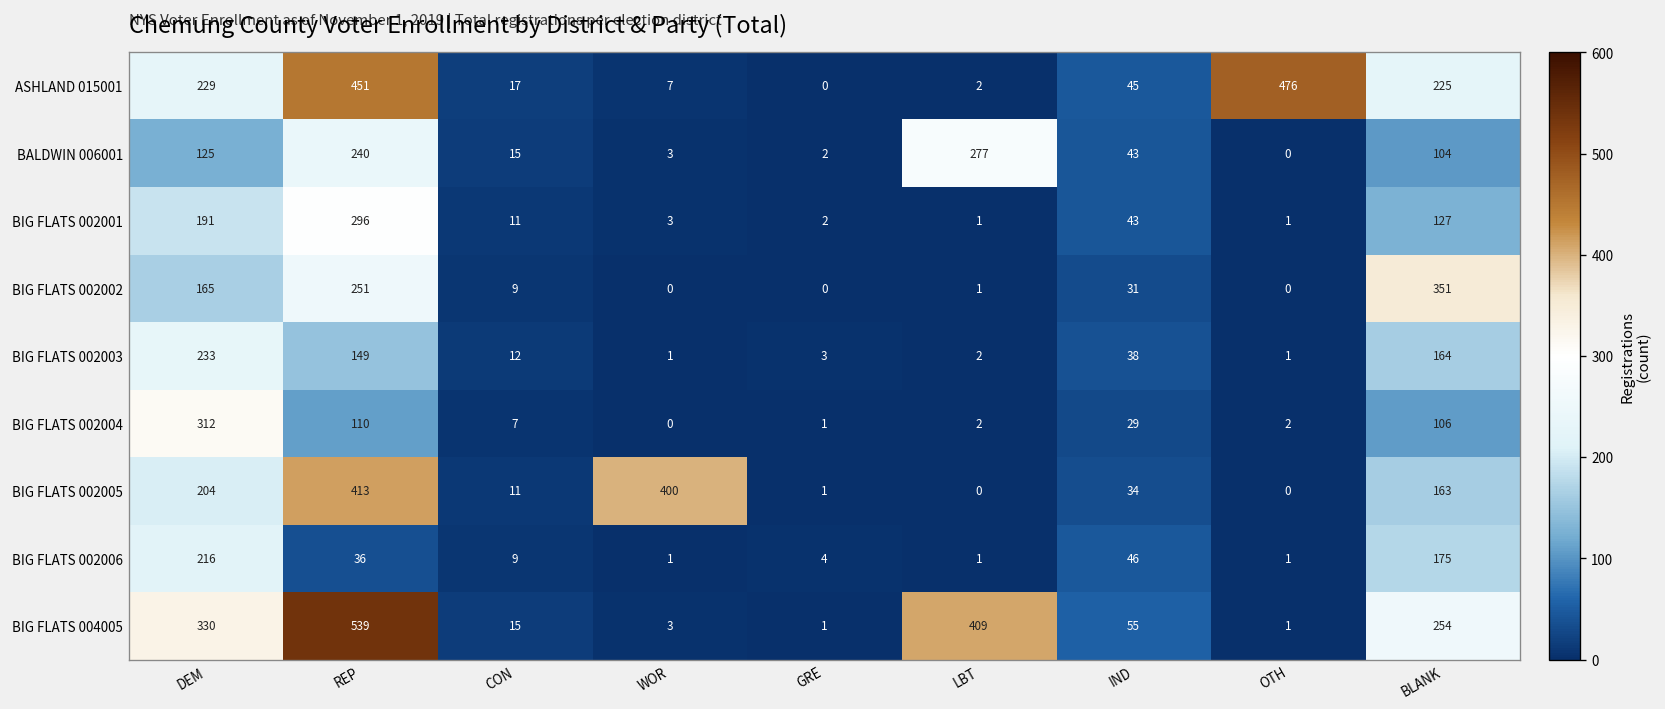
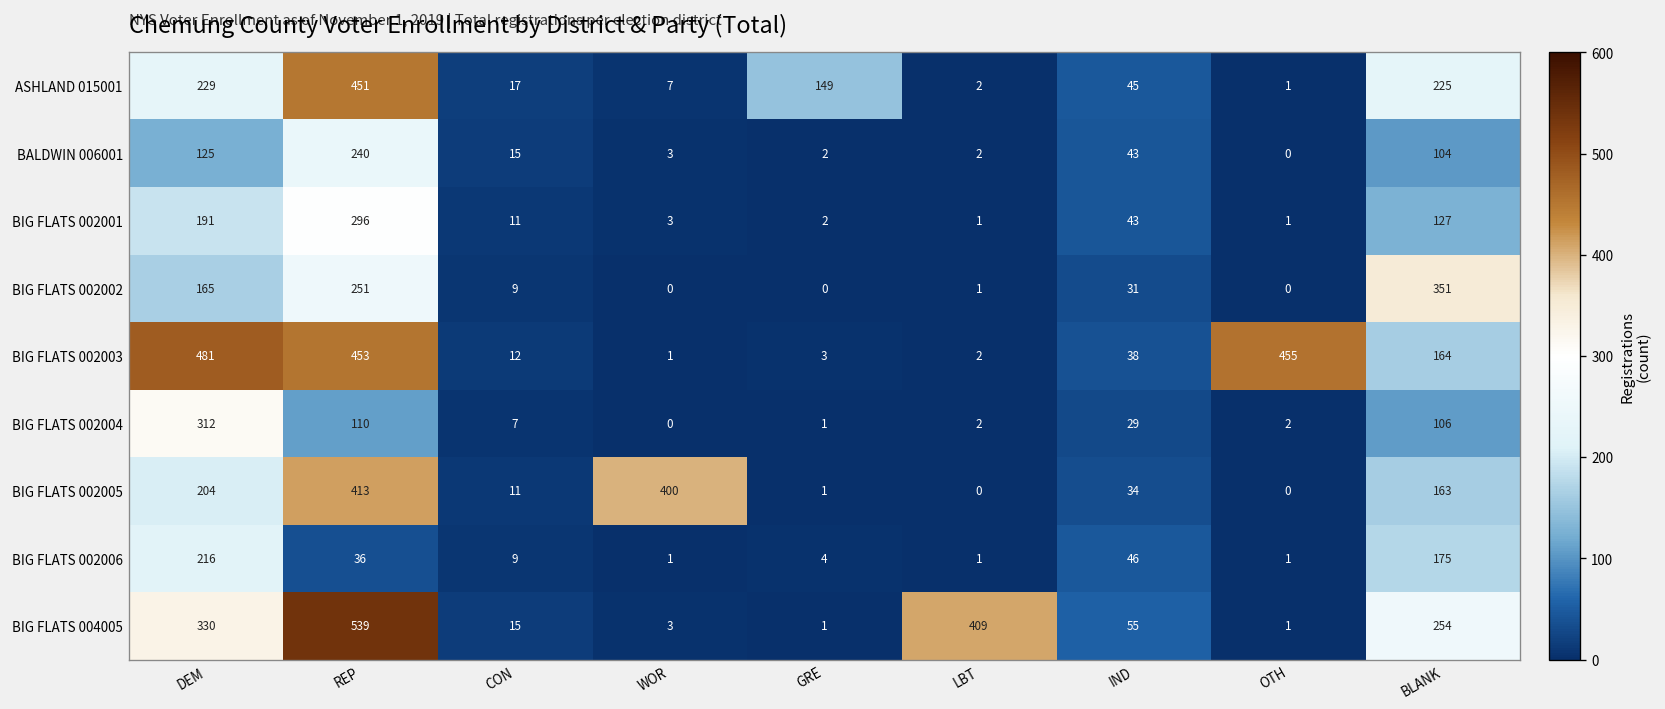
  {
    "ASHLAND 015001": {
      "DEM": 229,
      "REP": 451,
      "CON": 17,
      "WOR": 7,
-     "GRE": 0,
+     "GRE": 149,
      "LBT": 2,
      "IND": 45,
-     "OTH": 476,
+     "OTH": 1,
      "BLANK": 225
    },
    "BALDWIN 006001": {
      "DEM": 125,
      "REP": 240,
      "CON": 15,
      "WOR": 3,
      "GRE": 2,
-     "LBT": 277,
+     "LBT": 2,
      "IND": 43,
      "OTH": 0,
      "BLANK": 104
    },
    "BIG FLATS 002001": {
      "DEM": 191,
      "REP": 296,
      "CON": 11,
      "WOR": 3,
      "GRE": 2,
      "LBT": 1,
      "IND": 43,
      "OTH": 1,
      "BLANK": 127
    },
    "BIG FLATS 002002": {
      "DEM": 165,
      "REP": 251,
      "CON": 9,
      "WOR": 0,
      "GRE": 0,
      "LBT": 1,
      "IND": 31,
      "OTH": 0,
      "BLANK": 351
    },
    "BIG FLATS 002003": {
-     "DEM": 233,
-     "REP": 149,
+     "DEM": 481,
+     "REP": 453,
      "CON": 12,
      "WOR": 1,
      "GRE": 3,
      "LBT": 2,
      "IND": 38,
-     "OTH": 1,
+     "OTH": 455,
      "BLANK": 164
    },
    "BIG FLATS 002004": {
      "DEM": 312,
      "REP": 110,
      "CON": 7,
      "WOR": 0,
      "GRE": 1,
      "LBT": 2,
      "IND": 29,
      "OTH": 2,
      "BLANK": 106
    },
    "BIG FLATS 002005": {
      "DEM": 204,
      "REP": 413,
      "CON": 11,
      "WOR": 400,
      "GRE": 1,
      "LBT": 0,
      "IND": 34,
      "OTH": 0,
      "BLANK": 163
    },
    "BIG FLATS 002006": {
      "DEM": 216,
      "REP": 36,
      "CON": 9,
      "WOR": 1,
      "GRE": 4,
      "LBT": 1,
      "IND": 46,
      "OTH": 1,
      "BLANK": 175
    },
    "BIG FLATS 004005": {
      "DEM": 330,
      "REP": 539,
      "CON": 15,
      "WOR": 3,
      "GRE": 1,
      "LBT": 409,
      "IND": 55,
      "OTH": 1,
      "BLANK": 254
    }
  }
